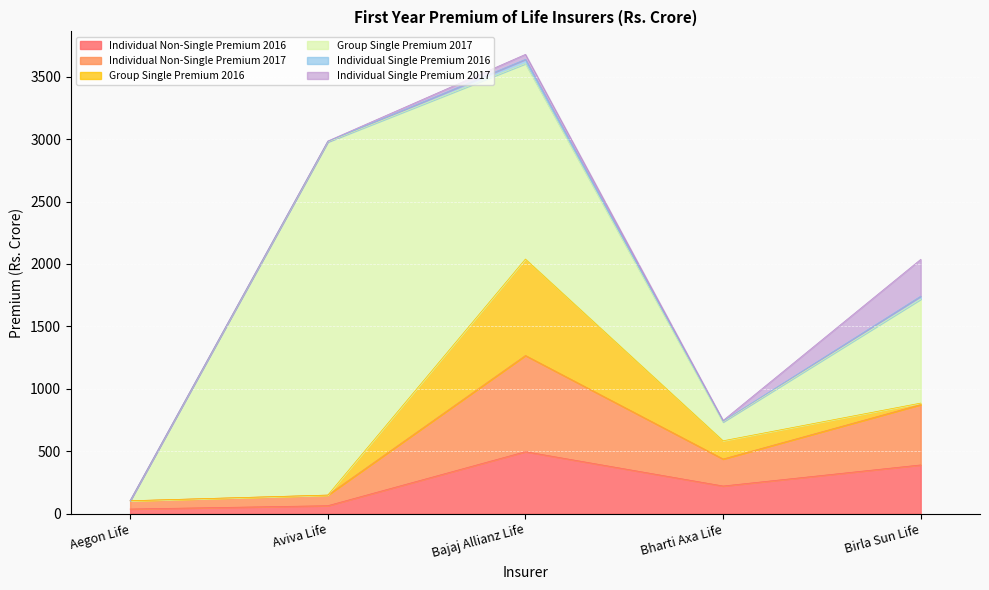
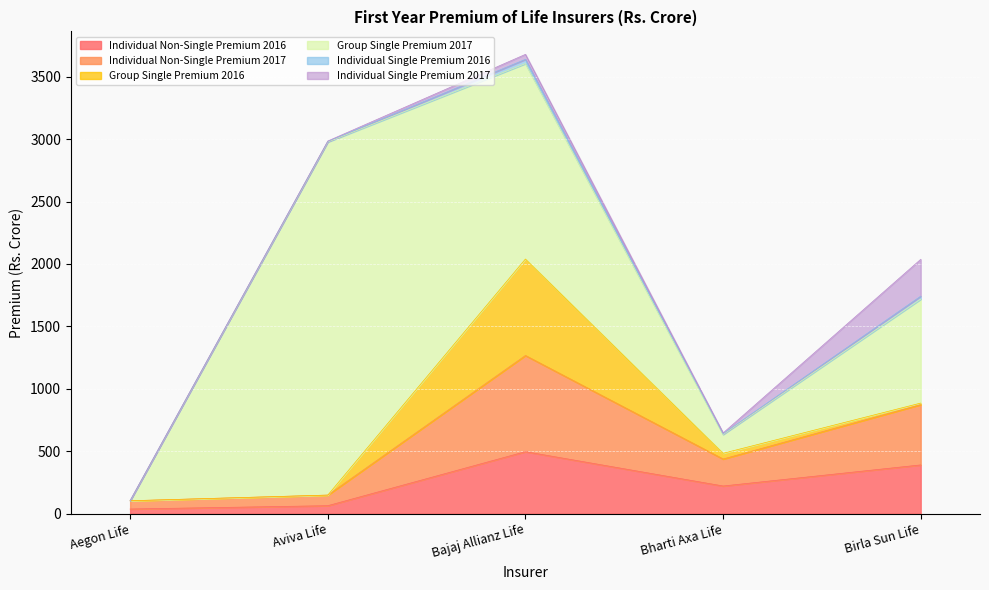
  {
    "Group Single Premium 2016": {
      "Bajaj Allianz Life": 770,
-     "Bharti Axa Life": 150
+     "Bharti Axa Life": 50
    },
    "Group Single Premium 2017": {
      "Bajaj Allianz Life": 1570,
      "Birla Sun Life": 830
    },
    "Individual Single Premium 2016": {
      "Bajaj Allianz Life": 30,
      "Birla Sun Life": 20
    },
    "Individual Single Premium 2017": {
      "Bajaj Allianz Life": 40,
      "Birla Sun Life": 300
    }
  }
